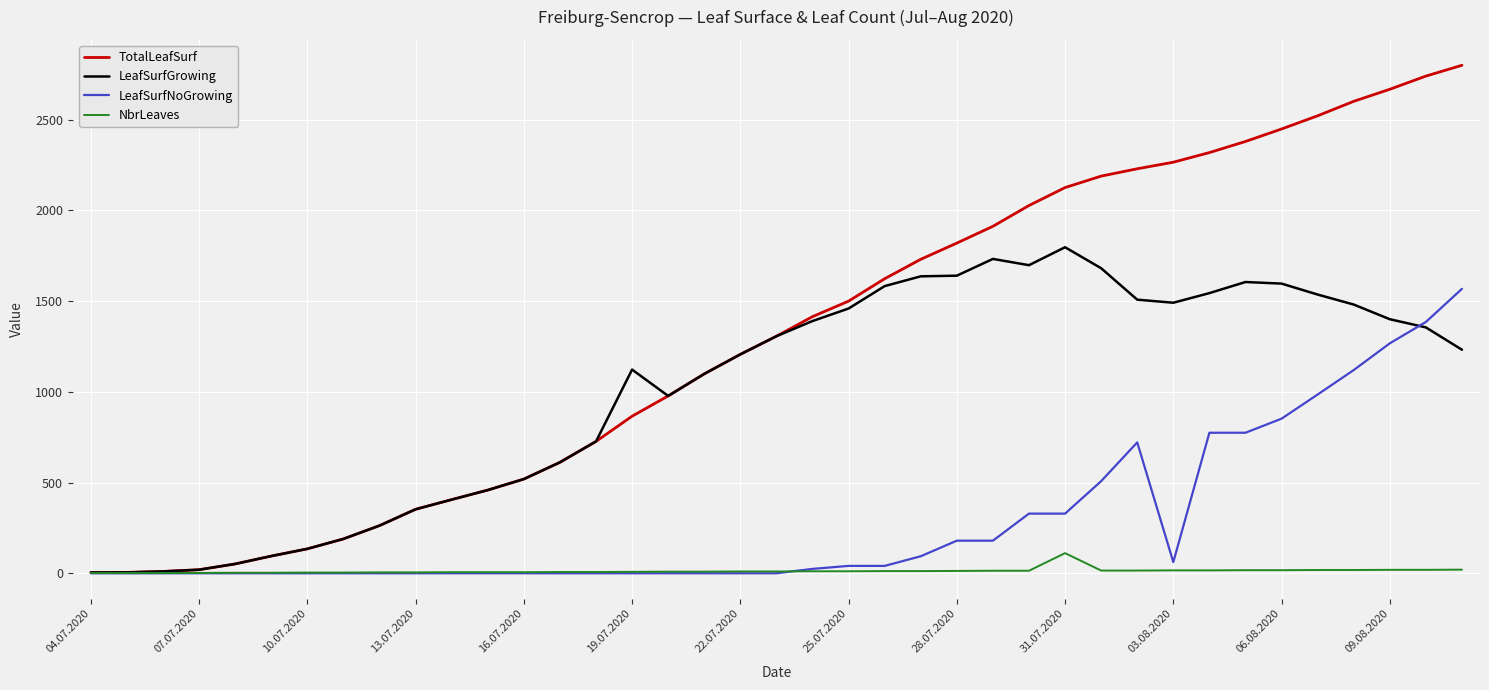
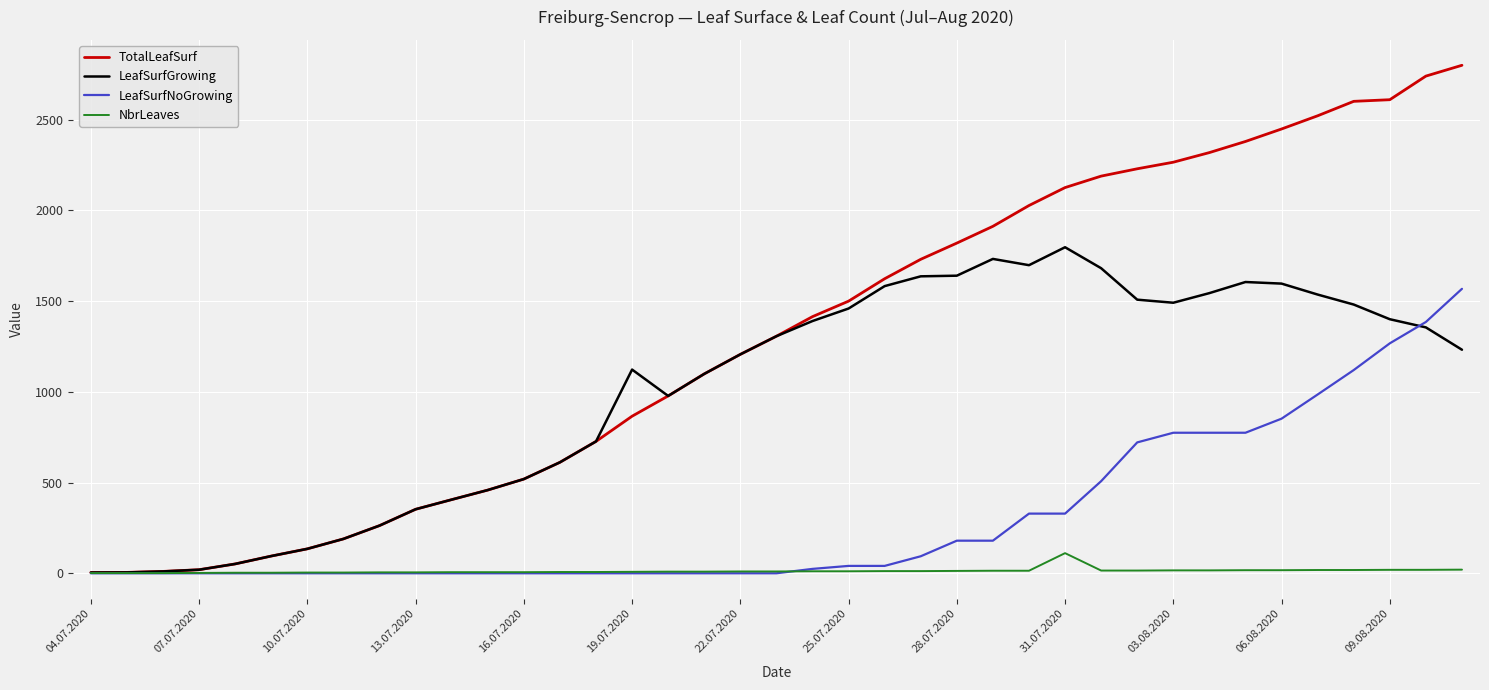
  {
    "TotalLeafSurf": {
      "19.07.2020": 870,
      "25.07.2020": 1500,
      "28.07.2020": 1820,
      "31.07.2020": 2130,
      "03.08.2020": 2270,
      "06.08.2020": 2450,
-     "09.08.2020": 2670
+     "09.08.2020": 2610
    },
    "LeafSurfGrowing": {
      "19.07.2020": 1120,
      "25.07.2020": 1460,
      "28.07.2020": 1640,
      "31.07.2020": 1800,
      "03.08.2020": 1490,
      "06.08.2020": 1600,
      "09.08.2020": 1400
    },
    "LeafSurfNoGrowing": {
      "25.07.2020": 40,
      "28.07.2020": 180,
      "31.07.2020": 330,
-     "03.08.2020": 60,
+     "03.08.2020": 770,
      "06.08.2020": 850,
      "09.08.2020": 1270
    },
    "NbrLeaves": {
      "25.07.2020": 10,
      "28.07.2020": 10,
      "31.07.2020": 110,
      "03.08.2020": 20,
      "06.08.2020": 20,
      "09.08.2020": 20
    }
  }
